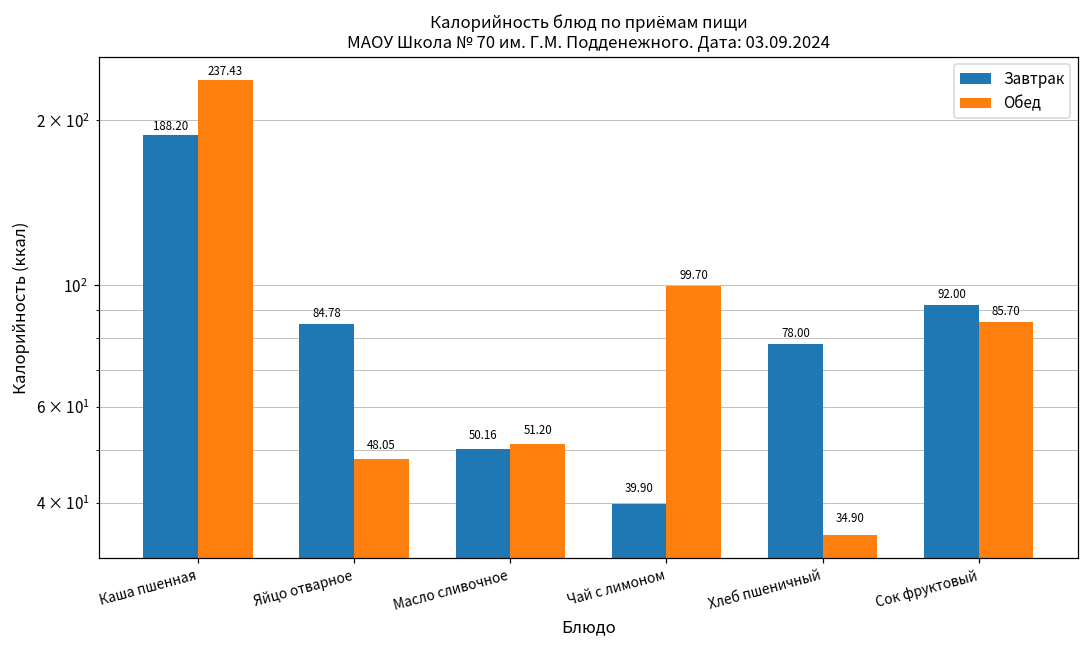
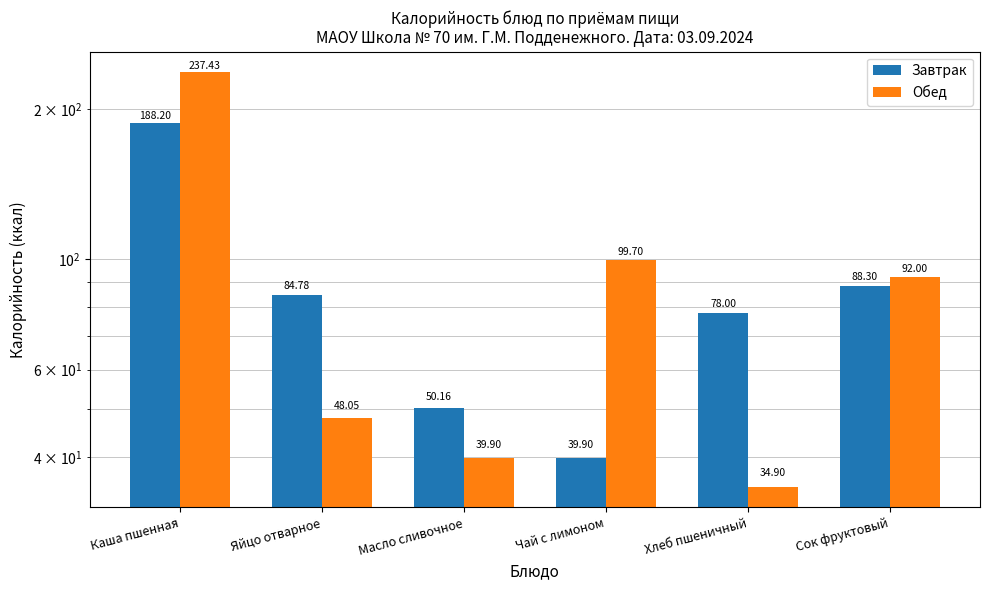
  {
    "Завтрак": {
      "Каша пшенная": 188.20,
      "Яйцо отварное": 84.78,
      "Масло сливочное": 50.16,
      "Чай с лимоном": 39.90,
      "Хлеб пшеничный": 78.00,
-     "Сок фруктовый": 92.00
+     "Сок фруктовый": 88.30
    },
    "Обед": {
      "Каша пшенная": 237.43,
      "Яйцо отварное": 48.05,
-     "Масло сливочное": 51.20,
+     "Масло сливочное": 39.90,
      "Чай с лимоном": 99.70,
      "Хлеб пшеничный": 34.90,
-     "Сок фруктовый": 85.70
+     "Сок фруктовый": 92.00
    }
  }
